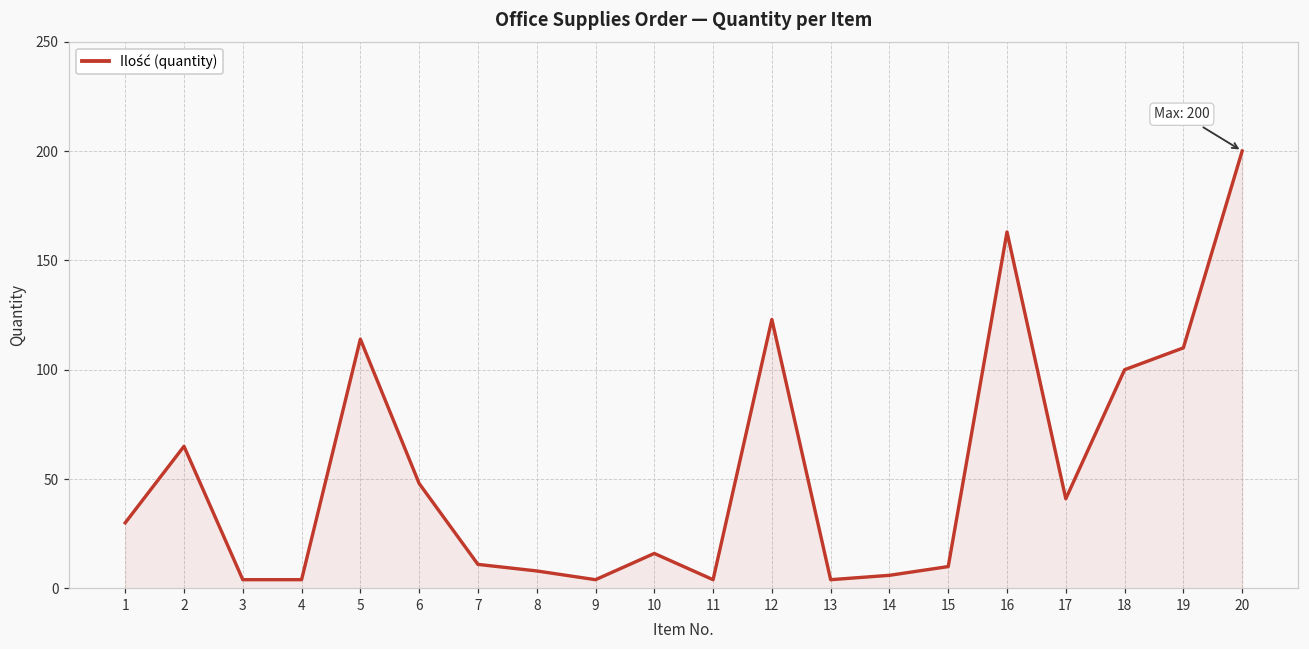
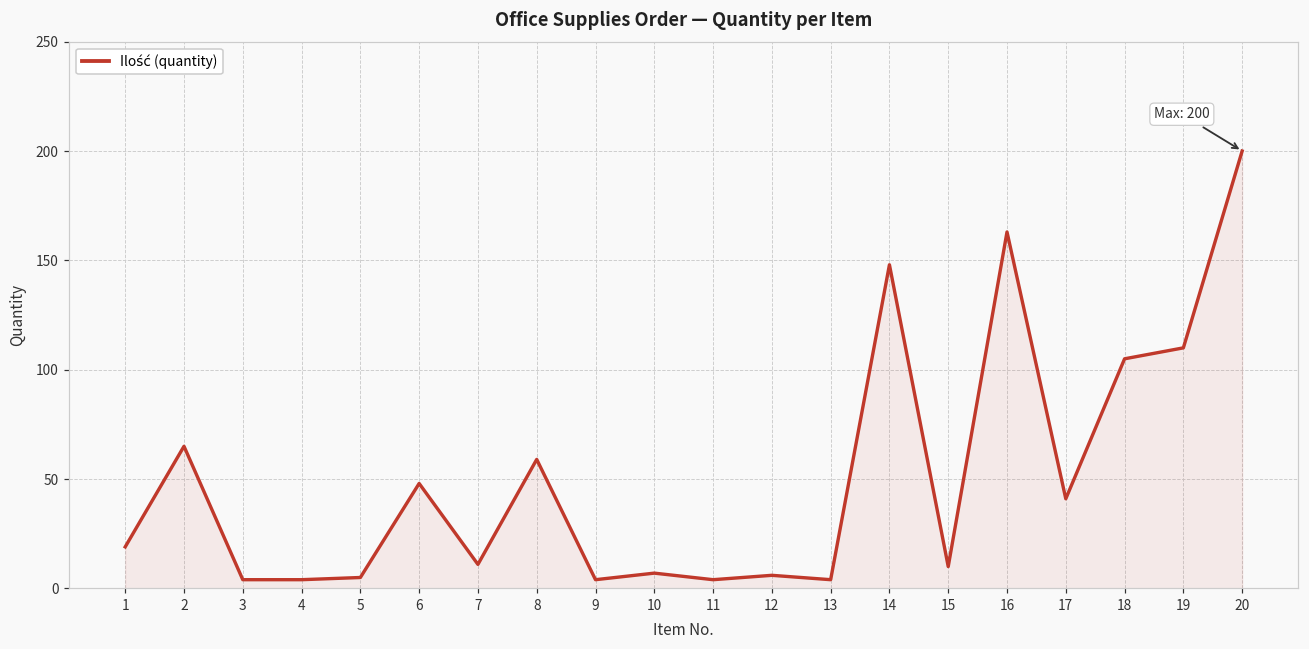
  {
-   "1": 30,
+   "1": 19,
    "2": 65,
    "3": 4,
    "4": 4,
-   "5": 114,
+   "5": 5,
    "6": 48,
    "7": 11,
-   "8": 8,
+   "8": 59,
    "9": 4,
-   "10": 16,
+   "10": 7,
    "11": 4,
-   "12": 123,
+   "12": 6,
    "13": 4,
-   "14": 6,
+   "14": 148,
    "15": 10,
    "16": 163,
    "17": 41,
-   "18": 100,
+   "18": 105,
    "19": 110
  }
